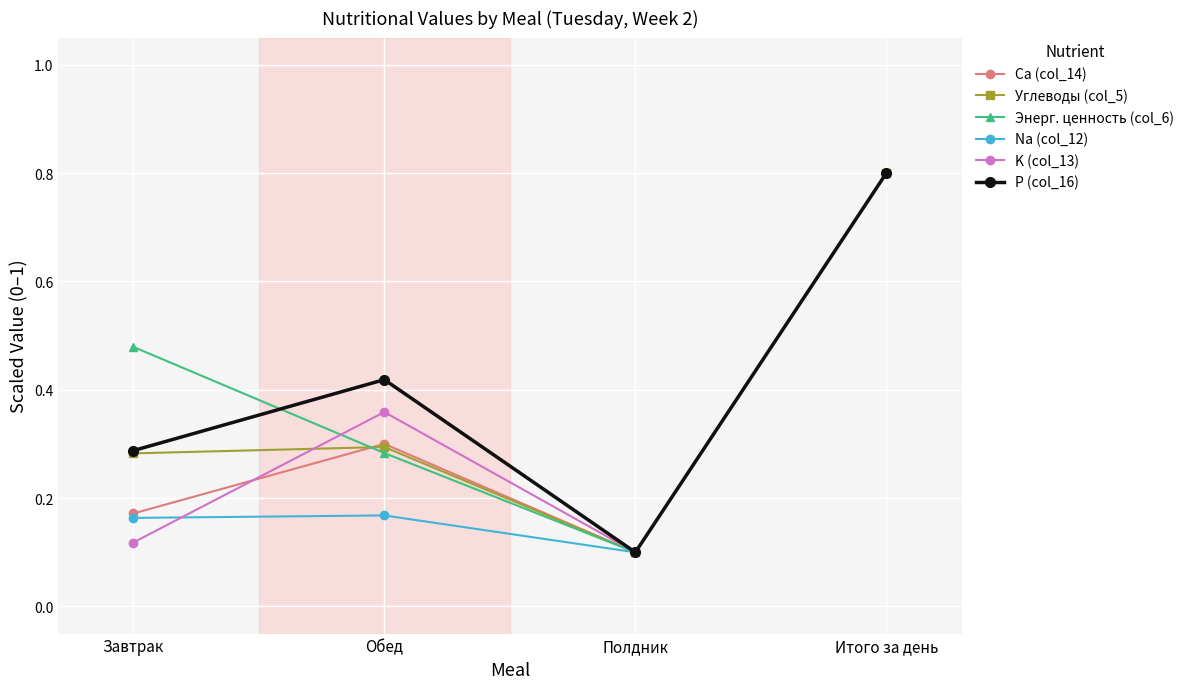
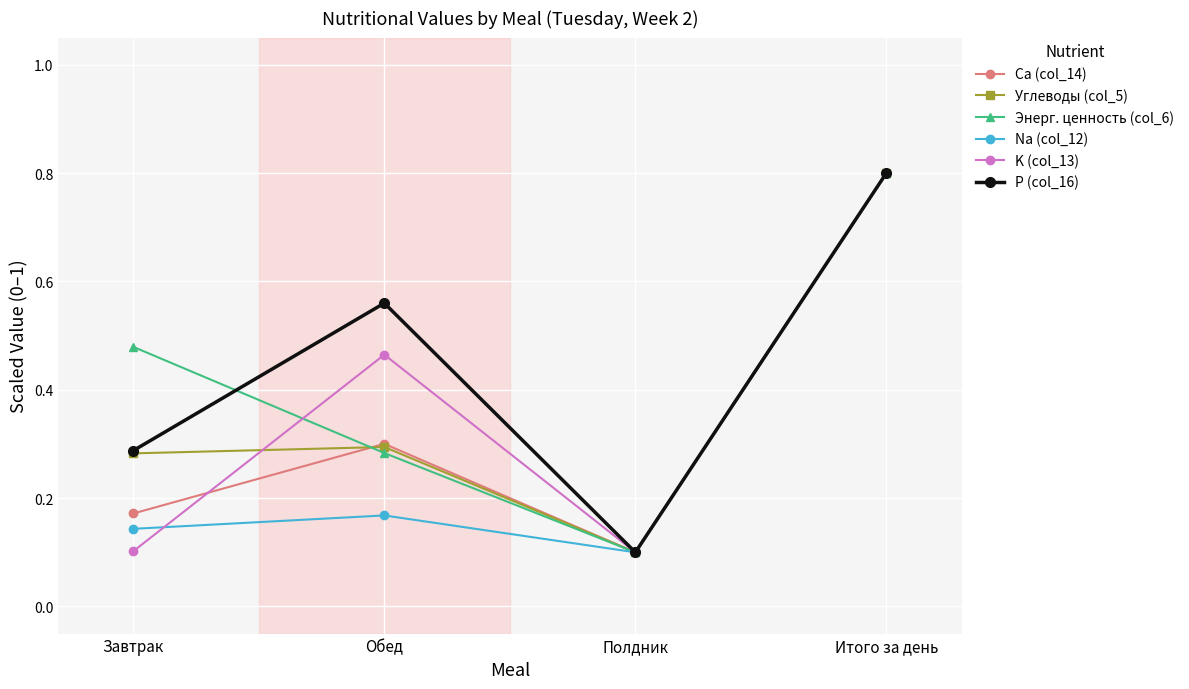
  {
    "Ca (col_14)": {
      "Завтрак": 0.17,
      "Обед": 0.30
    },
    "Углеводы (col_5)": {
      "Завтрак": 0.28,
      "Обед": 0.29
    },
    "Энерг. ценность (col_6)": {
      "Завтрак": 0.48,
      "Обед": 0.28
    },
    "Na (col_12)": {
-     "Завтрак": 0.16,
+     "Завтрак": 0.14,
      "Обед": 0.17
    },
    "K (col_13)": {
-     "Завтрак": 0.12,
-     "Обед": 0.36
+     "Завтрак": 0.10,
+     "Обед": 0.46
    },
    "P (col_16)": {
      "Завтрак": 0.29,
-     "Обед": 0.42
+     "Обед": 0.56
    }
  }
